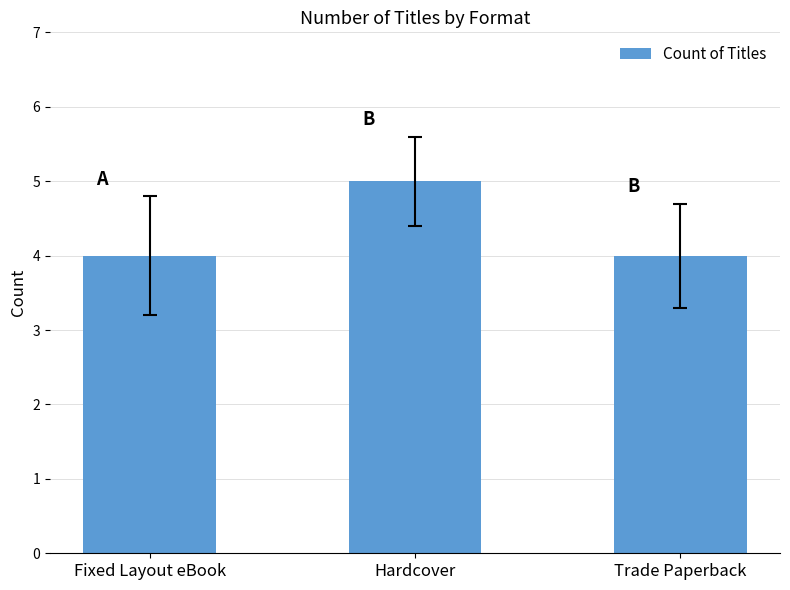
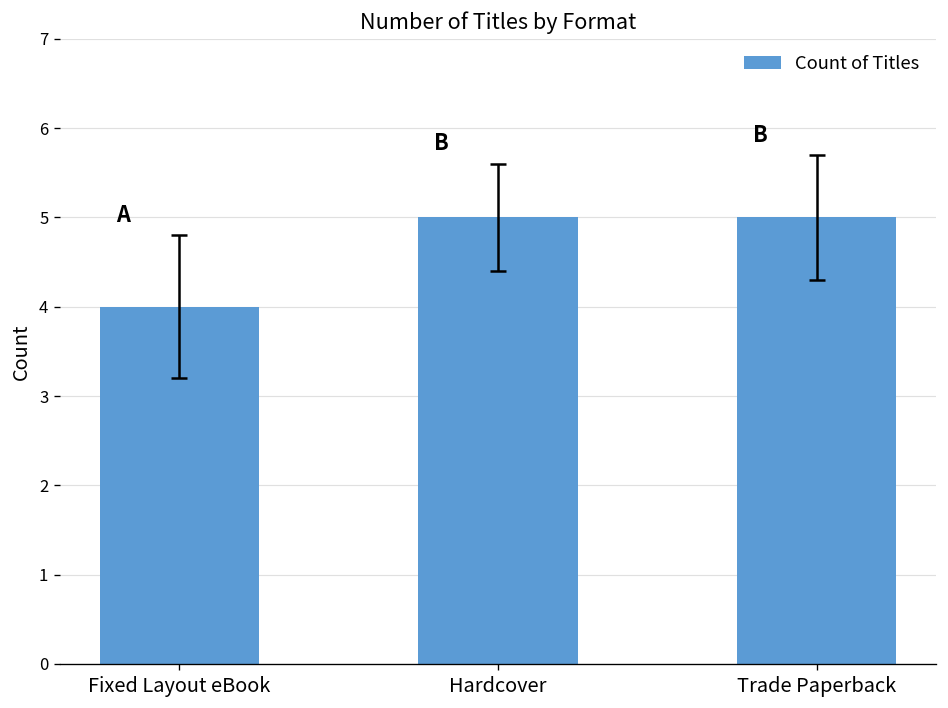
  {
    "Count of Titles": {
      "Fixed Layout eBook": 4,
      "Hardcover": 5,
-     "Trade Paperback": 4
+     "Trade Paperback": 5
    }
  }
